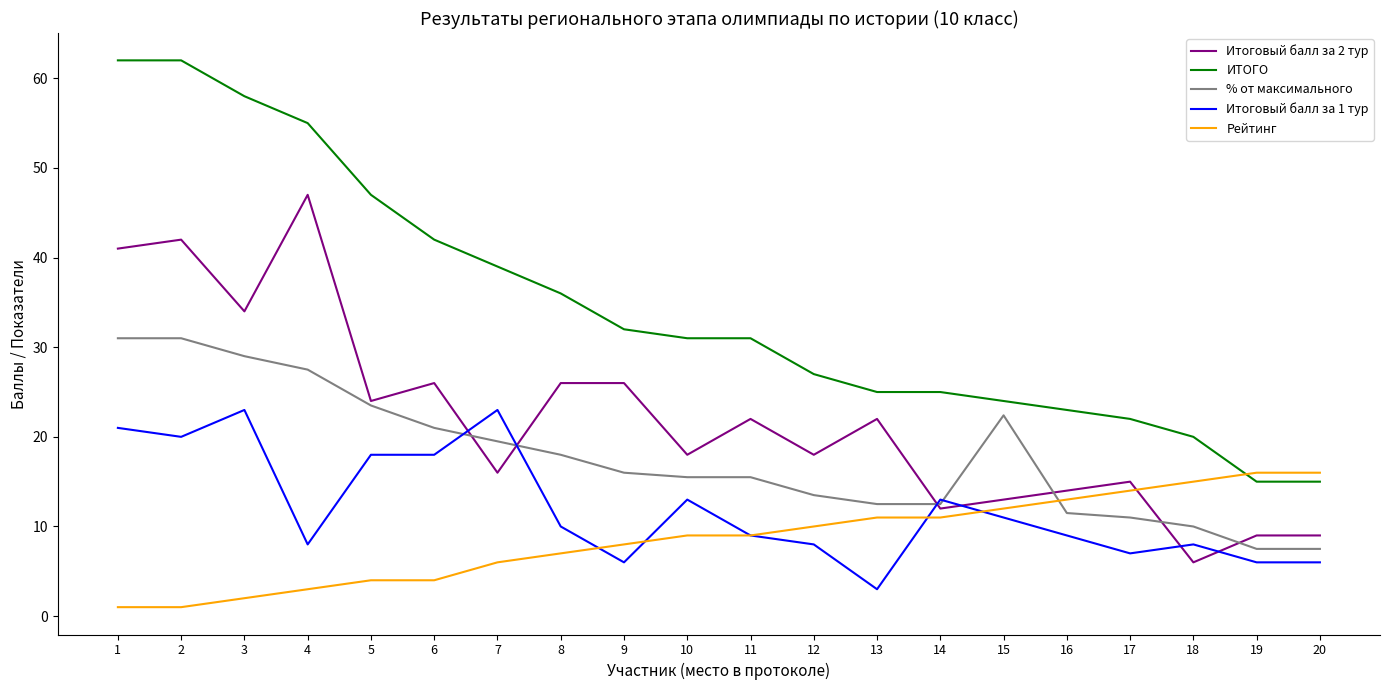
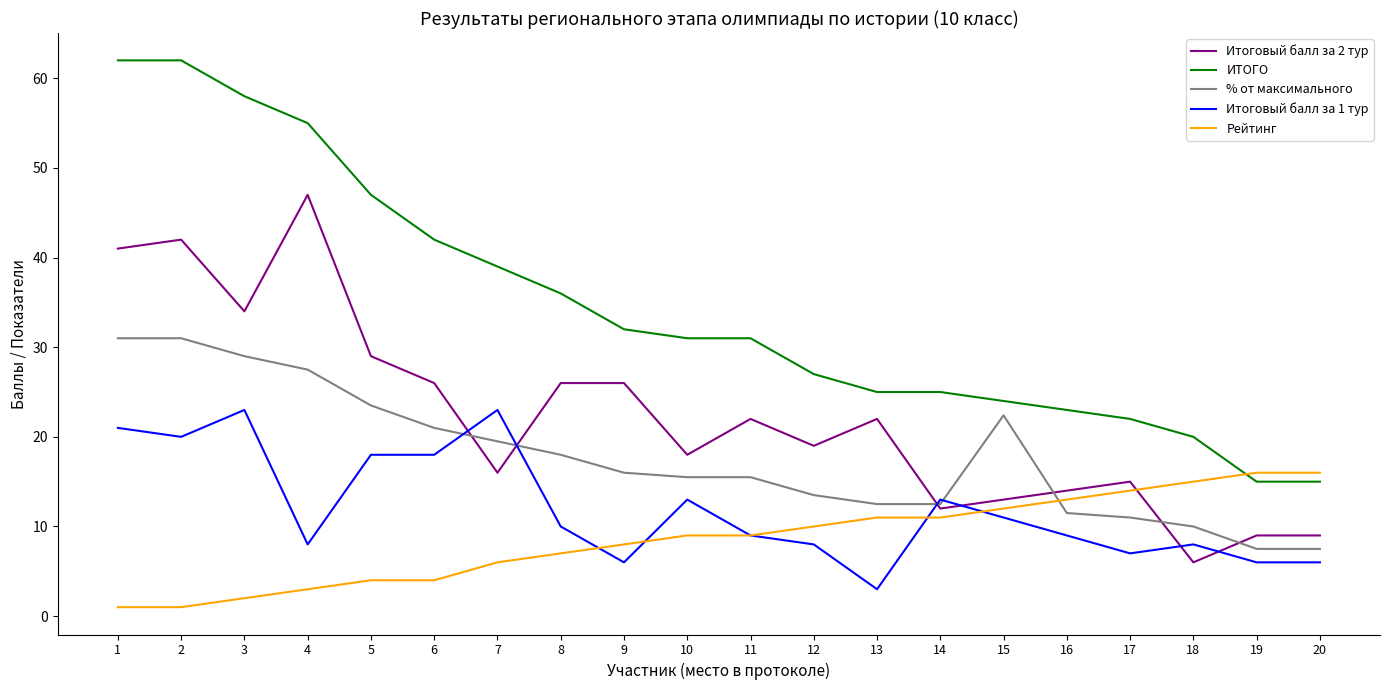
  {
    "Итоговый балл за 2 тур": {
      "1": 41,
      "2": 42,
      "3": 34,
      "4": 47,
-     "5": 24,
+     "5": 29,
      "6": 26,
      "7": 16,
      "8": 26,
      "9": 26,
      "10": 18,
      "11": 22,
-     "12": 18,
+     "12": 19,
      "13": 22,
      "14": 12,
      "15": 13,
      "16": 14,
      "17": 15,
      "18": 6,
      "19": 9,
      "20": 9
    },
    "ИТОГО": {
      "1": 62,
      "2": 62,
      "3": 58,
      "4": 55,
      "5": 47,
      "6": 42,
      "7": 39,
      "8": 36,
      "9": 32,
      "10": 31,
      "11": 31,
      "12": 27,
      "13": 25,
      "14": 25,
      "15": 24,
      "16": 23,
      "17": 22,
      "18": 20,
      "19": 15,
      "20": 15
    },
    "% от максимального": {
      "1": 31,
      "2": 31,
      "3": 29,
      "4": 28,
      "5": 24,
      "6": 21,
      "7": 20,
      "8": 18,
      "9": 16,
      "10": 16,
      "11": 16,
      "12": 14,
      "13": 13,
      "14": 13,
      "15": 22,
      "16": 12,
      "17": 11,
      "18": 10,
      "19": 8,
      "20": 8
    },
    "Итоговый балл за 1 тур": {
      "1": 21,
      "2": 20,
      "3": 23,
      "4": 8,
      "5": 18,
      "6": 18,
      "7": 23,
      "8": 10,
      "9": 6,
      "10": 13,
      "12": 8,
      "13": 3,
      "14": 13,
      "15": 11,
      "16": 9,
      "17": 7,
      "18": 8,
      "19": 6,
      "20": 6
    },
    "Рейтинг": {
      "1": 1,
      "2": 1,
      "3": 2,
      "4": 3,
      "5": 4,
      "6": 4,
      "7": 6,
      "8": 7,
      "9": 8,
      "10": 9,
      "12": 10,
      "13": 11,
      "14": 11,
      "15": 12,
      "16": 13,
      "17": 14,
      "18": 15,
      "19": 16,
      "20": 16
    }
  }
